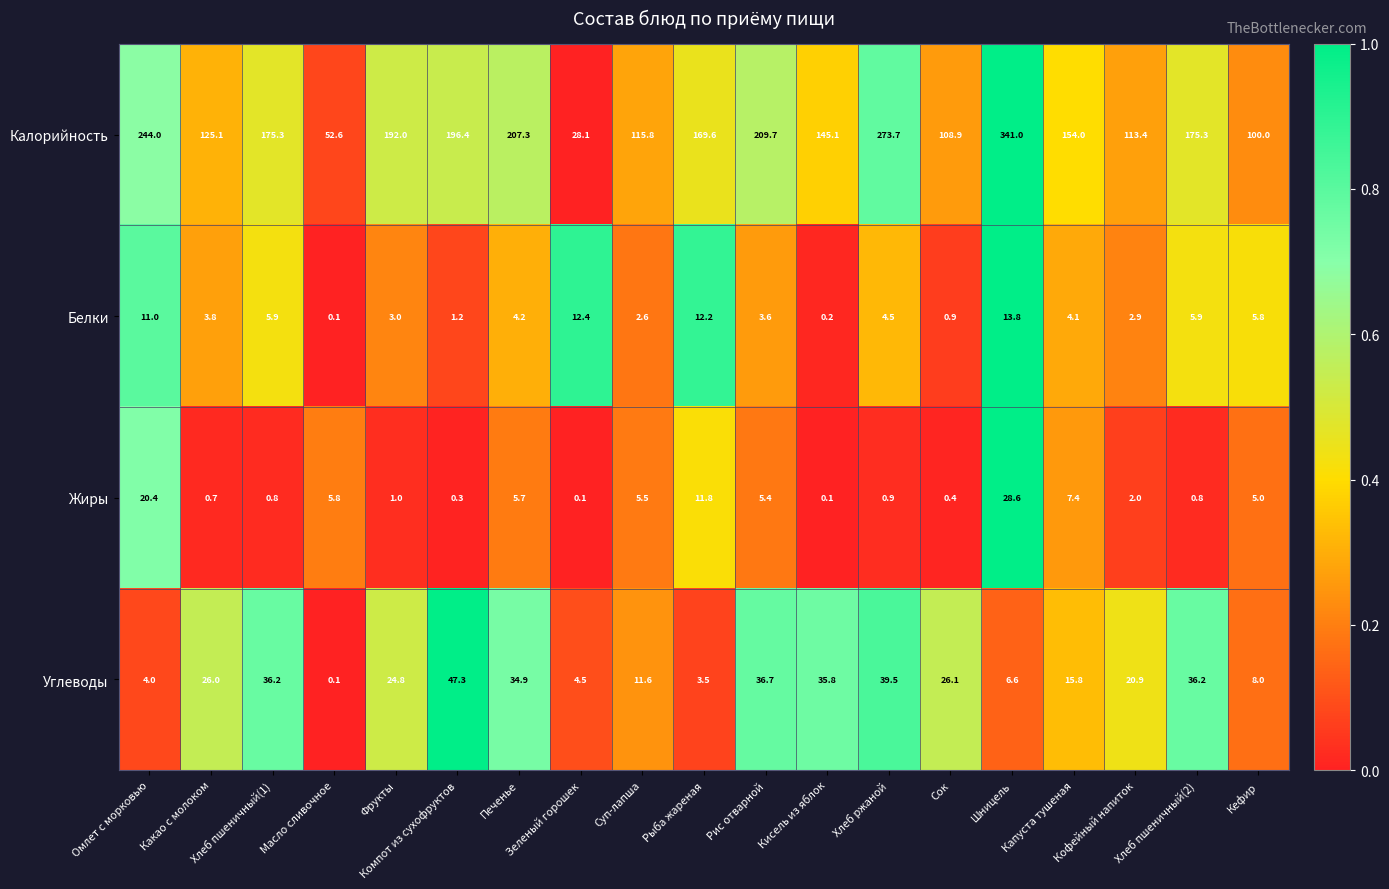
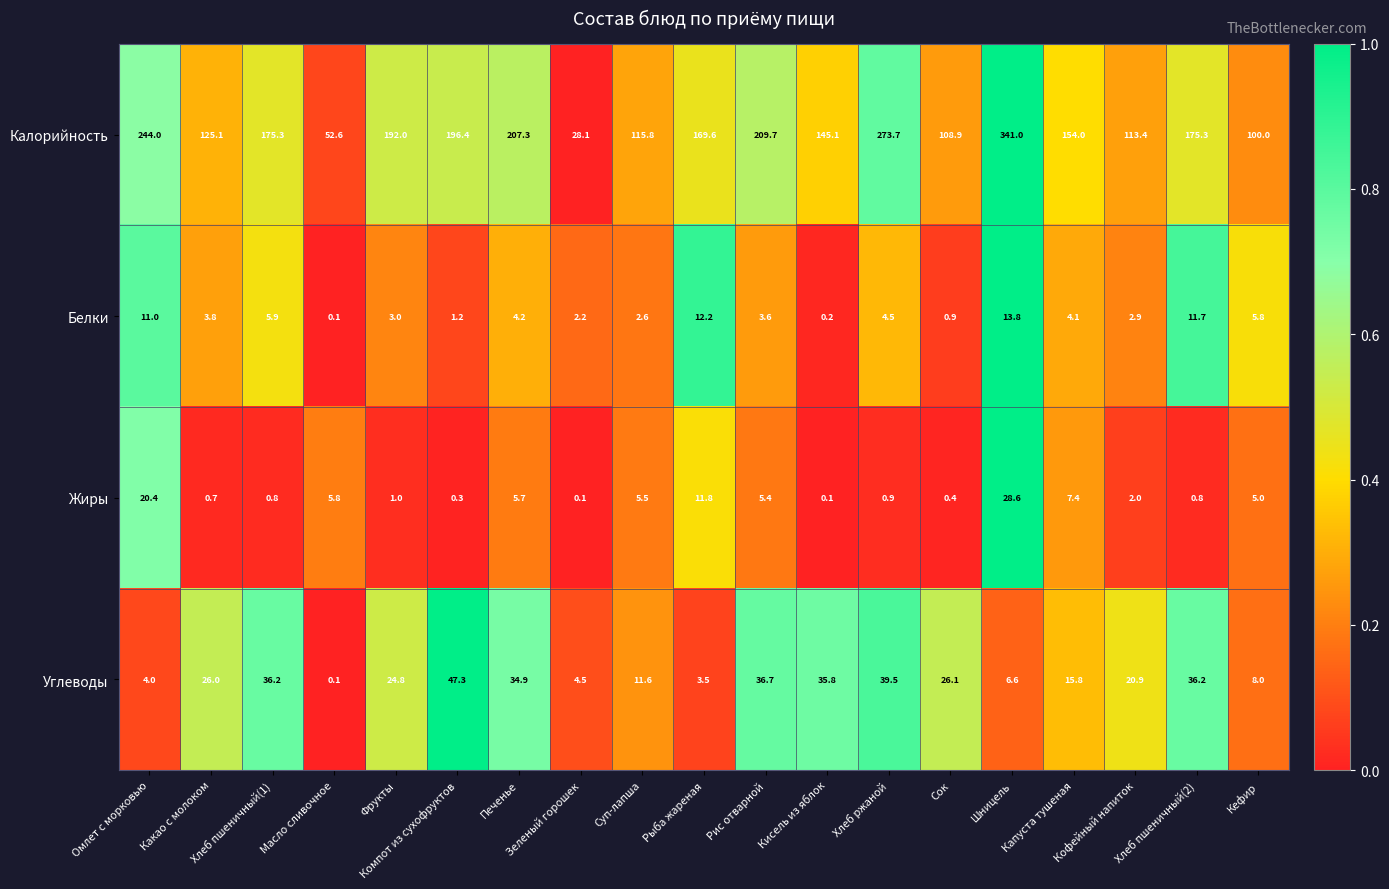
  {
    "Калорийность": {
      "Омлет с морковью": 244.0,
      "Какао с молоком": 125.1,
      "Хлеб пшеничный(1)": 175.3,
      "Масло сливочное": 52.6,
      "Фрукты": 192.0,
      "Компот из сухофруктов": 196.4,
      "Печенье": 207.3,
      "Зеленый горошек": 28.1,
      "Суп-лапша": 115.8,
      "Рыба жареная": 169.6,
      "Рис отварной": 209.7,
      "Кисель из яблок": 145.1,
      "Хлеб ржаной": 273.7,
      "Сок": 108.9,
      "Шницель": 341.0,
      "Капуста тушеная": 154.0,
      "Кофейный напиток": 113.4,
      "Хлеб пшеничный(2)": 175.3,
      "Кефир": 100.0
    },
    "Белки": {
      "Омлет с морковью": 11.0,
      "Какао с молоком": 3.8,
      "Хлеб пшеничный(1)": 5.9,
      "Масло сливочное": 0.1,
      "Фрукты": 3.0,
      "Компот из сухофруктов": 1.2,
      "Печенье": 4.2,
-     "Зеленый горошек": 12.4,
+     "Зеленый горошек": 2.2,
      "Суп-лапша": 2.6,
      "Рыба жареная": 12.2,
      "Рис отварной": 3.6,
      "Кисель из яблок": 0.2,
      "Хлеб ржаной": 4.5,
      "Сок": 0.9,
      "Шницель": 13.8,
      "Капуста тушеная": 4.1,
      "Кофейный напиток": 2.9,
-     "Хлеб пшеничный(2)": 5.9,
+     "Хлеб пшеничный(2)": 11.7,
      "Кефир": 5.8
    },
    "Жиры": {
      "Омлет с морковью": 20.4,
      "Какао с молоком": 0.7,
      "Хлеб пшеничный(1)": 0.8,
      "Масло сливочное": 5.8,
      "Фрукты": 1.0,
      "Компот из сухофруктов": 0.3,
      "Печенье": 5.7,
      "Зеленый горошек": 0.1,
      "Суп-лапша": 5.5,
      "Рыба жареная": 11.8,
      "Рис отварной": 5.4,
      "Кисель из яблок": 0.1,
      "Хлеб ржаной": 0.9,
      "Сок": 0.4,
      "Шницель": 28.6,
      "Капуста тушеная": 7.4,
      "Кофейный напиток": 2.0,
      "Хлеб пшеничный(2)": 0.8,
      "Кефир": 5.0
    },
    "Углеводы": {
      "Омлет с морковью": 4.0,
      "Какао с молоком": 26.0,
      "Хлеб пшеничный(1)": 36.2,
      "Масло сливочное": 0.1,
      "Фрукты": 24.8,
      "Компот из сухофруктов": 47.3,
      "Печенье": 34.9,
      "Зеленый горошек": 4.5,
      "Суп-лапша": 11.6,
      "Рыба жареная": 3.5,
      "Рис отварной": 36.7,
      "Кисель из яблок": 35.8,
      "Хлеб ржаной": 39.5,
      "Сок": 26.1,
      "Шницель": 6.6,
      "Капуста тушеная": 15.8,
      "Кофейный напиток": 20.9,
      "Хлеб пшеничный(2)": 36.2,
      "Кефир": 8.0
    }
  }
